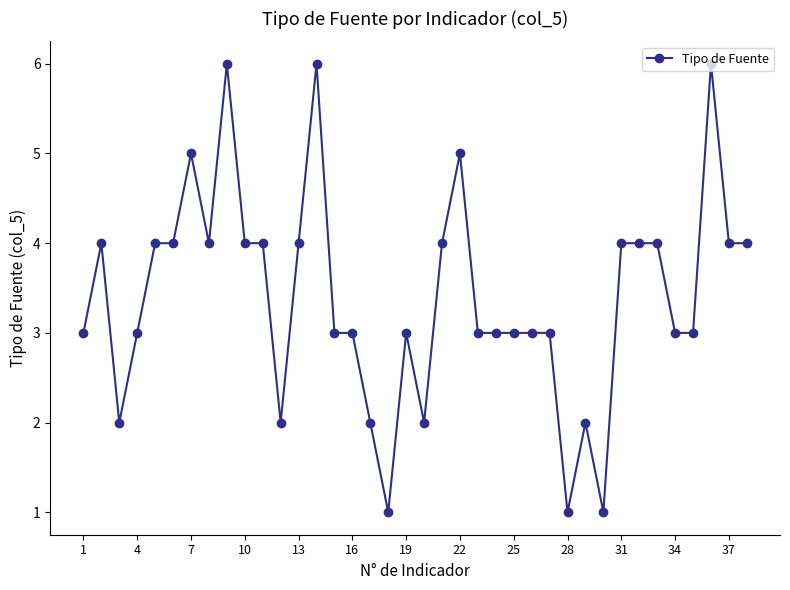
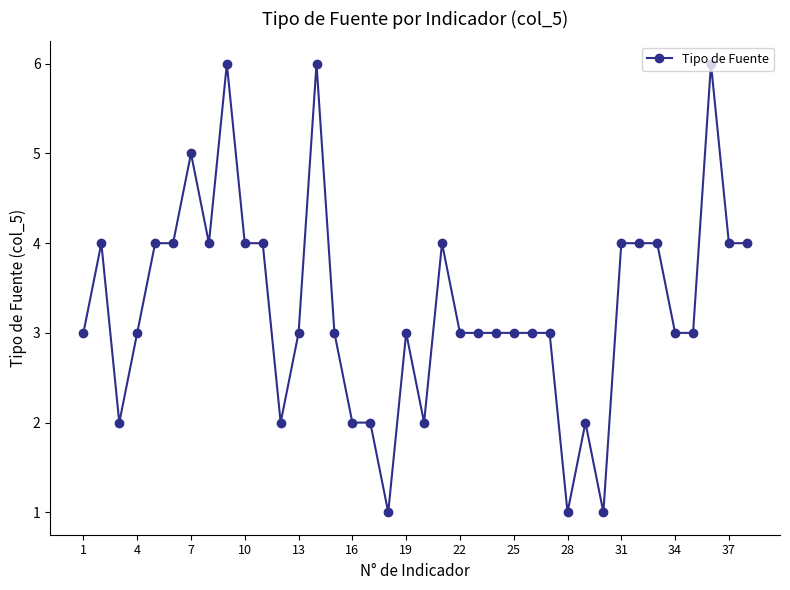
  {
    "1": 3,
    "4": 3,
    "7": 5,
    "10": 4,
-   "13": 4,
-   "16": 3,
+   "13": 3,
+   "16": 2,
    "19": 3,
-   "22": 5,
+   "22": 3,
    "25": 3,
    "28": 1,
    "31": 4,
    "34": 3,
    "37": 4
  }
